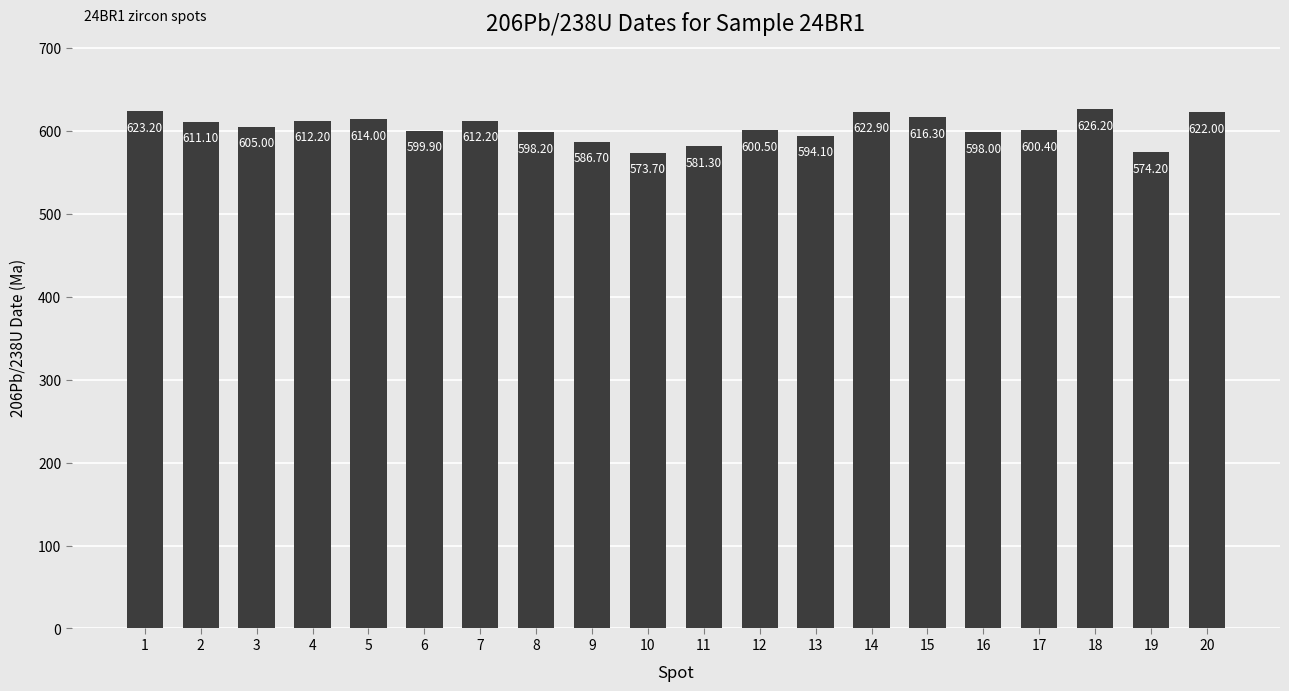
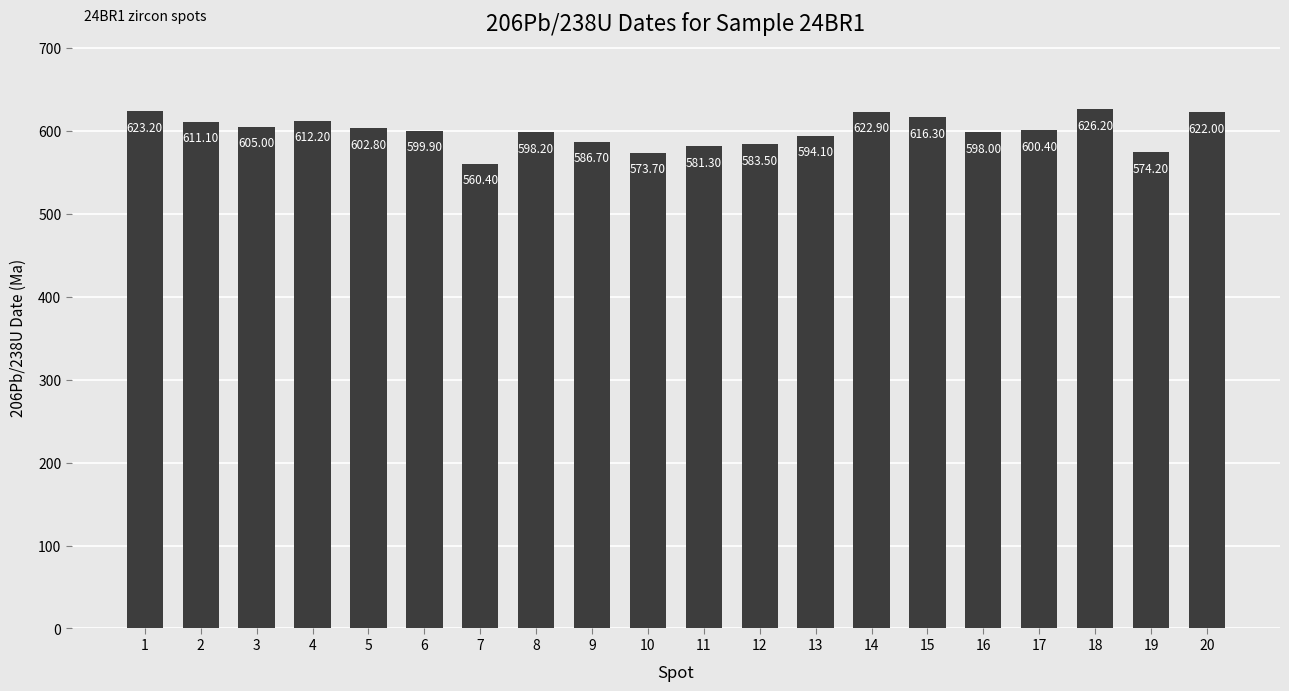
  {
    "1": 623.20,
    "2": 611.10,
    "3": 605.00,
    "4": 612.20,
-   "5": 614.00,
+   "5": 602.80,
    "6": 599.90,
-   "7": 612.20,
+   "7": 560.40,
    "8": 598.20,
    "9": 586.70,
    "10": 573.70,
    "11": 581.30,
-   "12": 600.50,
+   "12": 583.50,
    "13": 594.10,
    "14": 622.90,
    "15": 616.30,
    "16": 598.00,
    "17": 600.40,
    "18": 626.20,
    "19": 574.20,
    "20": 622.00
  }
